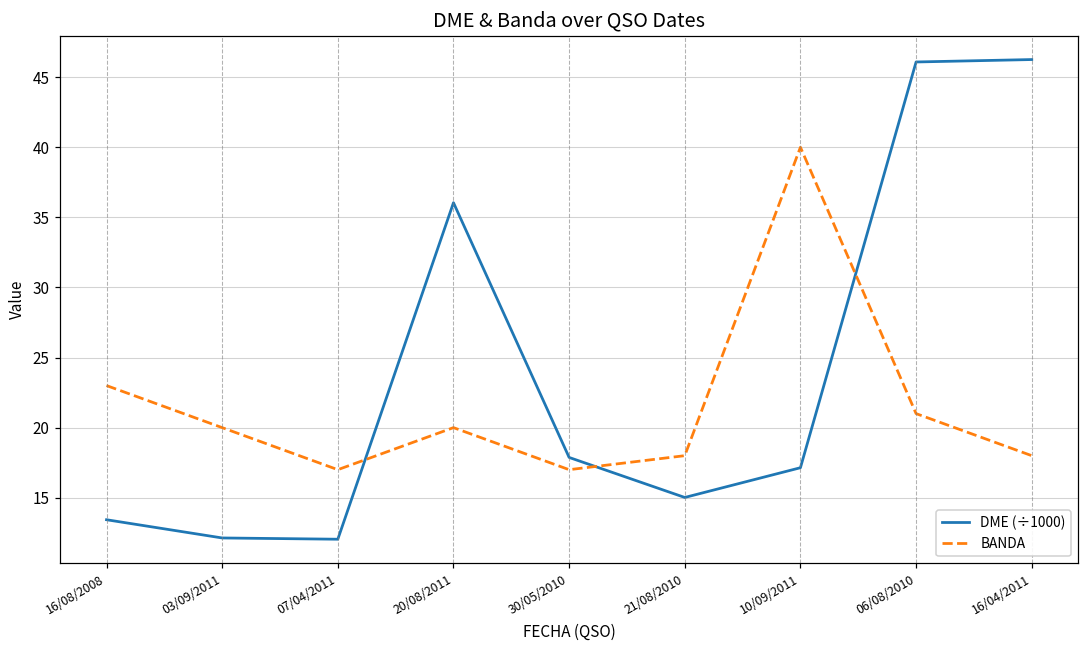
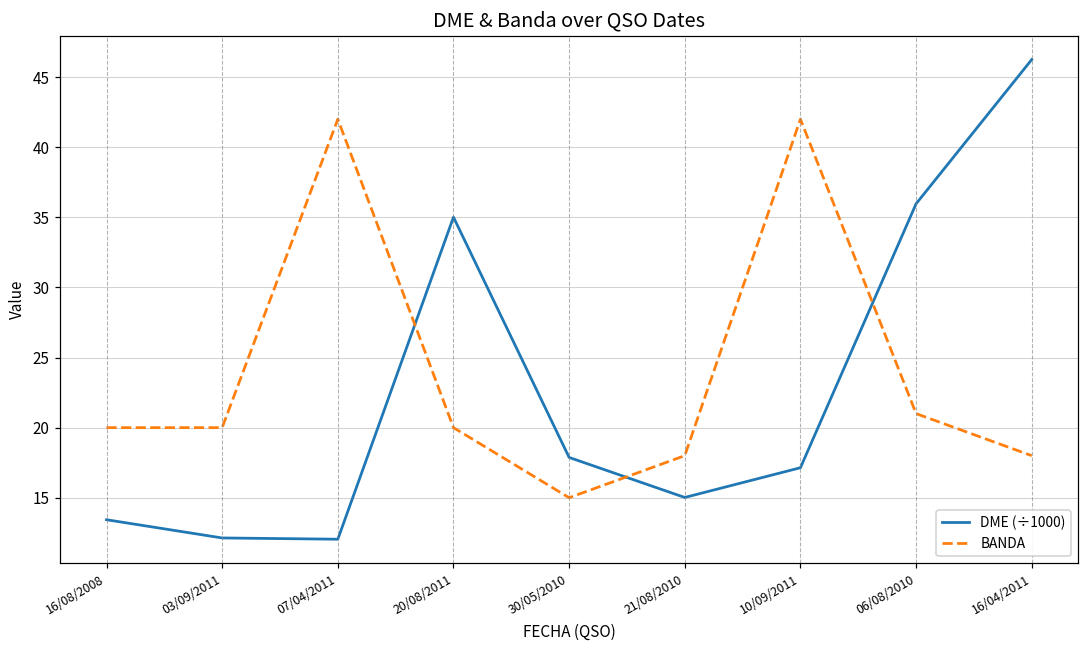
  {
    "DME (÷1000)": {
      "16/08/2008": 13.4,
      "03/09/2011": 12.1,
      "07/04/2011": 12.0,
-     "20/08/2011": 36.0,
+     "20/08/2011": 35.0,
      "30/05/2010": 17.9,
      "21/08/2010": 15.0,
      "10/09/2011": 17.1,
-     "06/08/2010": 46.1,
+     "06/08/2010": 36.0,
      "16/04/2011": 46.3
    },
    "BANDA": {
-     "16/08/2008": 23,
+     "16/08/2008": 20,
      "03/09/2011": 20,
-     "07/04/2011": 17,
+     "07/04/2011": 42,
      "20/08/2011": 20,
-     "30/05/2010": 17,
+     "30/05/2010": 15,
      "21/08/2010": 18,
-     "10/09/2011": 40,
+     "10/09/2011": 42,
      "06/08/2010": 21,
      "16/04/2011": 18
    }
  }
